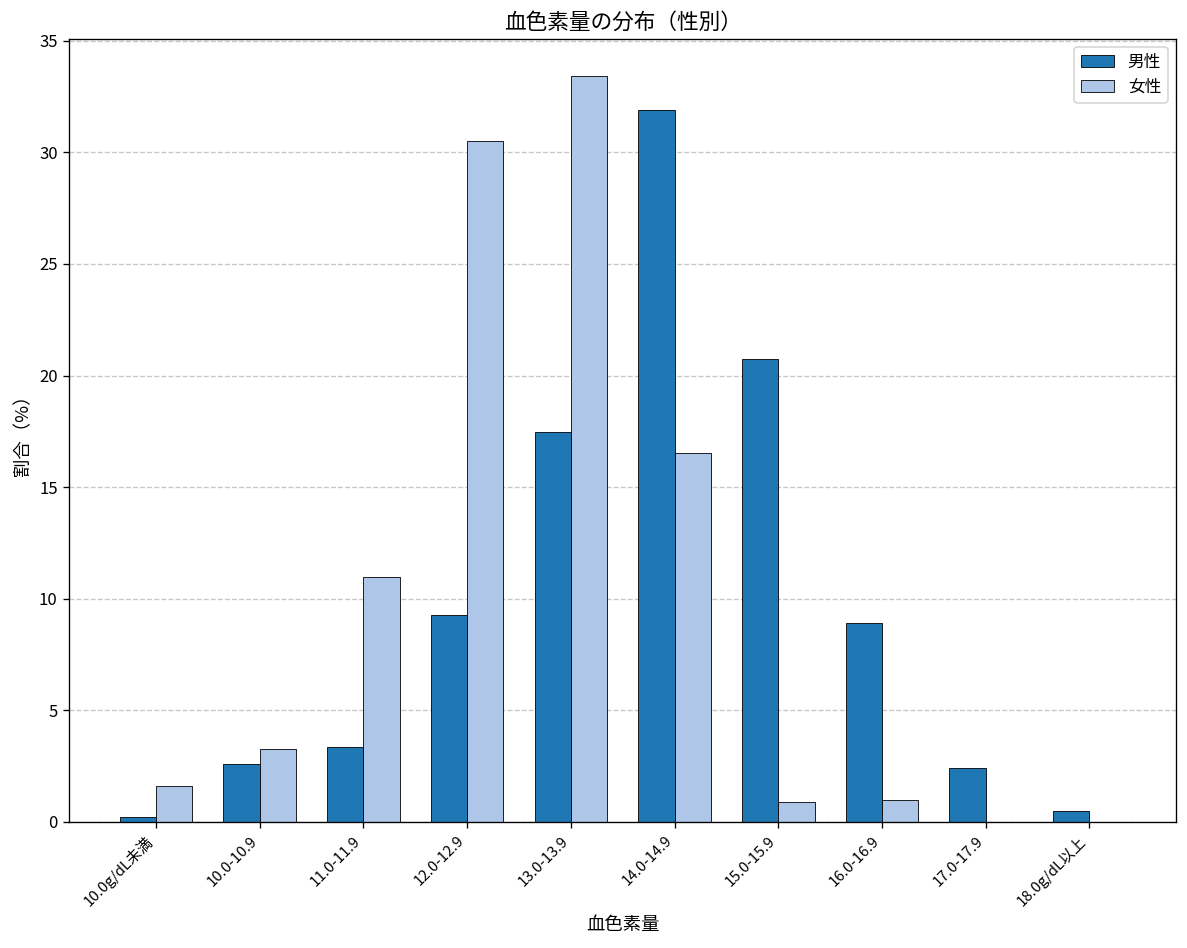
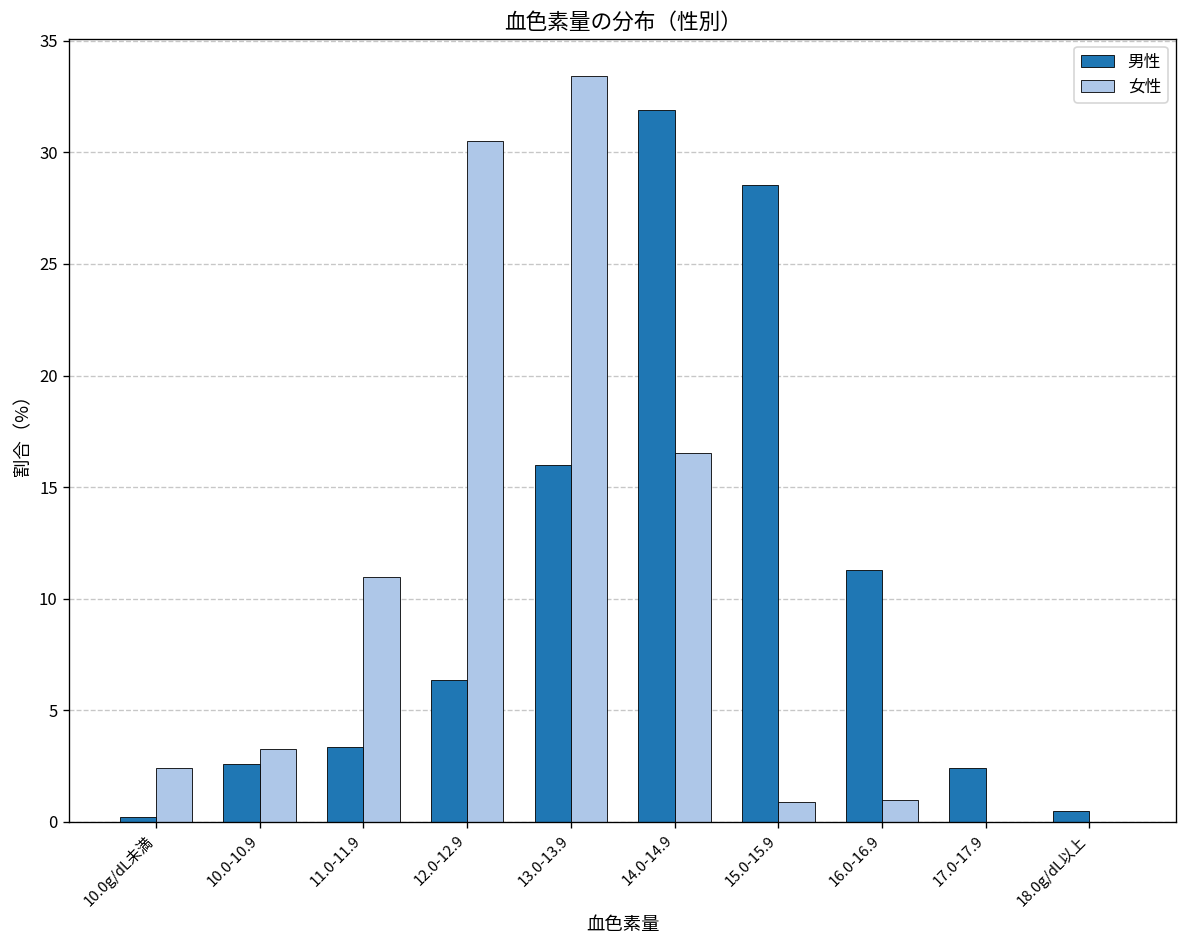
  {
    "男性": {
      "10.0g/dL未満": 0.2,
      "10.0-10.9": 2.6,
      "11.0-11.9": 3.4,
-     "12.0-12.9": 9.3,
-     "13.0-13.9": 17.5,
+     "12.0-12.9": 6.4,
+     "13.0-13.9": 16.0,
      "14.0-14.9": 31.9,
-     "15.0-15.9": 20.7,
-     "16.0-16.9": 8.9,
+     "15.0-15.9": 28.5,
+     "16.0-16.9": 11.3,
      "17.0-17.9": 2.4,
      "18.0g/dL以上": 0.5
    },
    "女性": {
-     "10.0g/dL未満": 1.6,
+     "10.0g/dL未満": 2.4,
      "10.0-10.9": 3.3,
      "11.0-11.9": 11.0,
      "12.0-12.9": 30.5,
      "13.0-13.9": 33.4,
      "14.0-14.9": 16.5,
      "15.0-15.9": 0.9,
      "16.0-16.9": 1.0,
      "17.0-17.9": 0.0,
      "18.0g/dL以上": 0.0
    }
  }
